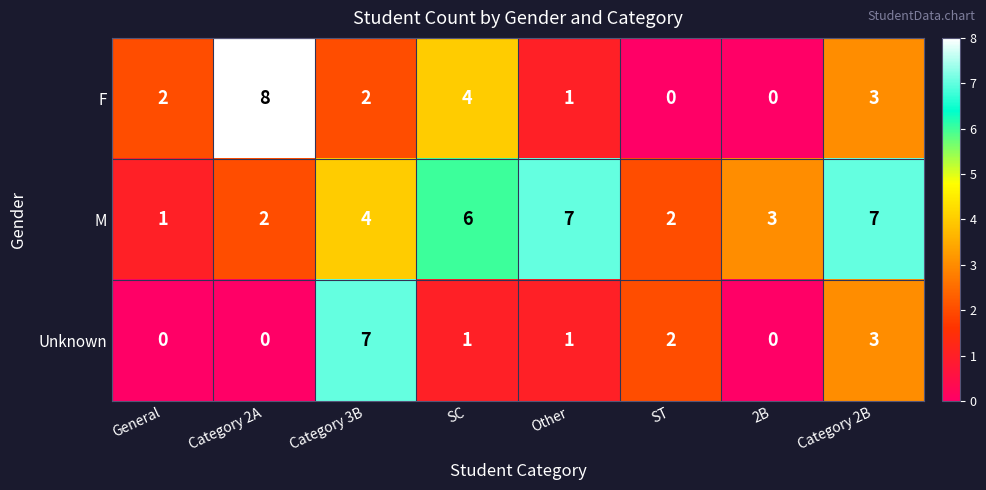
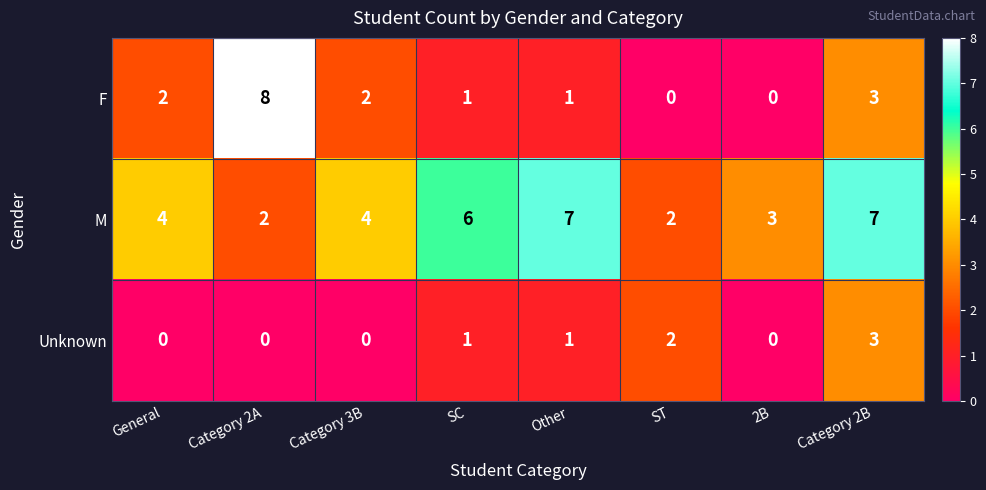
  {
    "F": {
      "General": 2,
      "Category 2A": 8,
      "Category 3B": 2,
-     "SC": 4,
+     "SC": 1,
      "Other": 1,
      "ST": 0,
      "2B": 0,
      "Category 2B": 3
    },
    "M": {
-     "General": 1,
+     "General": 4,
      "Category 2A": 2,
      "Category 3B": 4,
      "SC": 6,
      "Other": 7,
      "ST": 2,
      "2B": 3,
      "Category 2B": 7
    },
    "Unknown": {
      "General": 0,
      "Category 2A": 0,
-     "Category 3B": 7,
+     "Category 3B": 0,
      "SC": 1,
      "Other": 1,
      "ST": 2,
      "2B": 0,
      "Category 2B": 3
    }
  }
